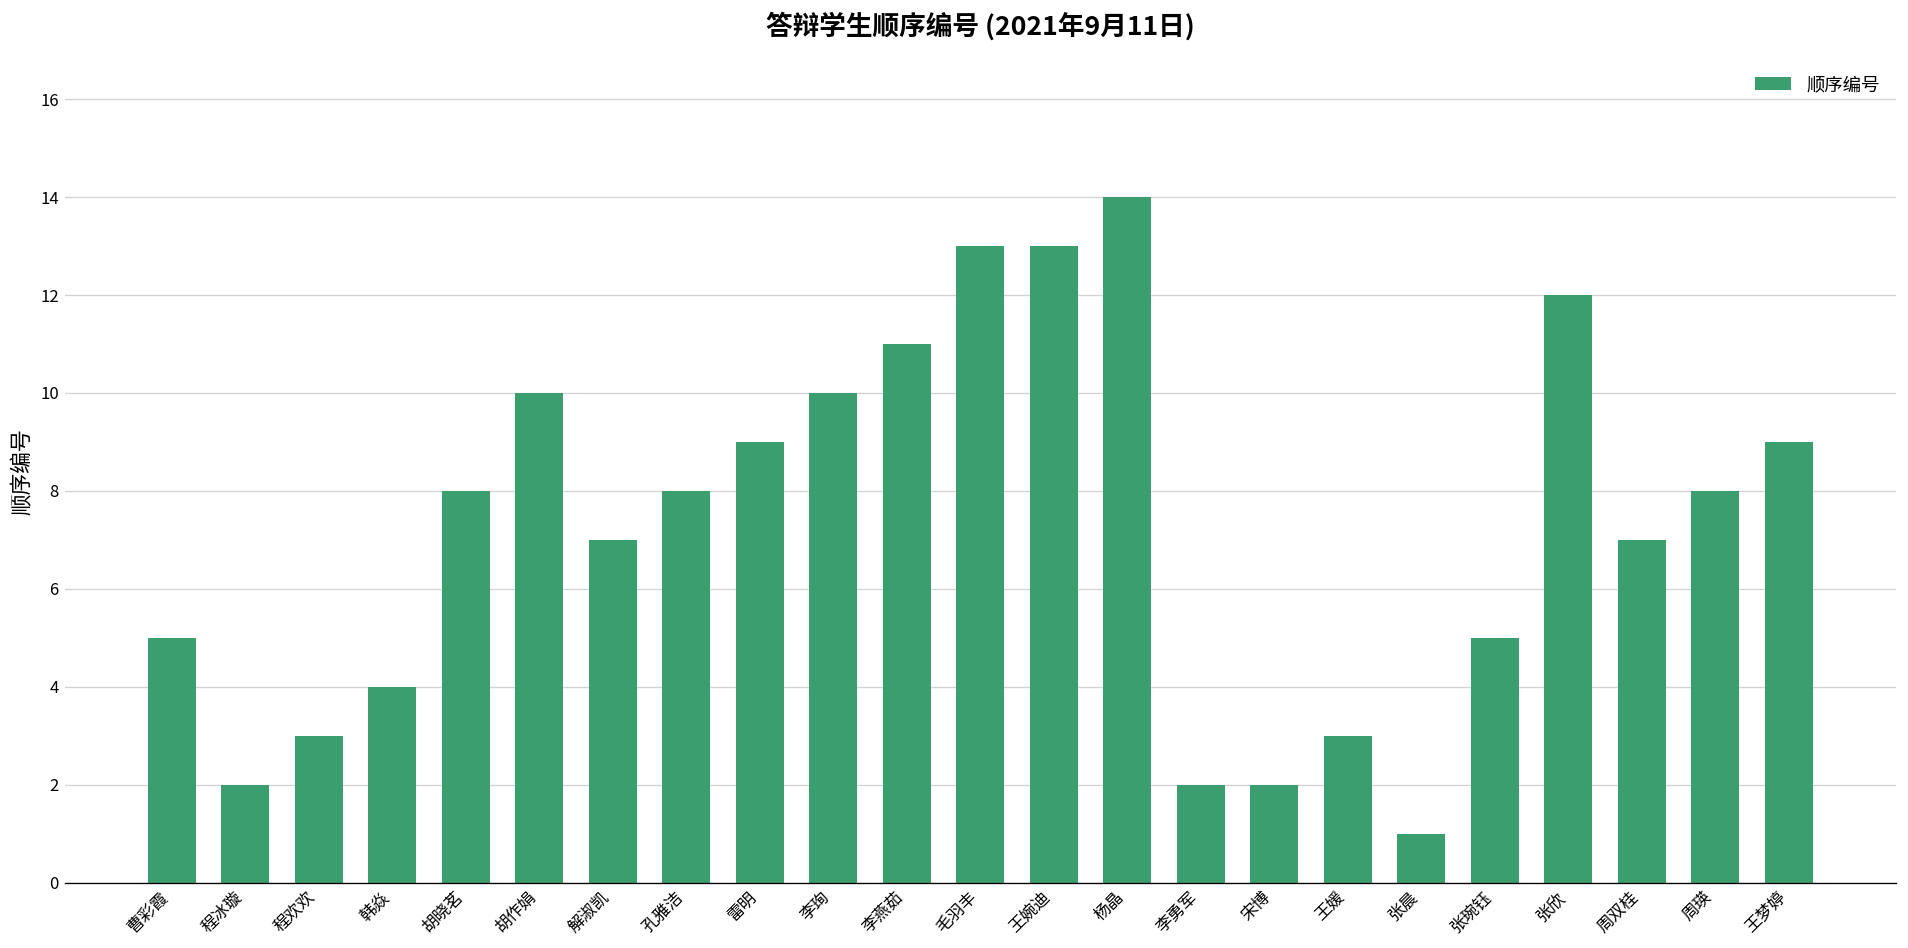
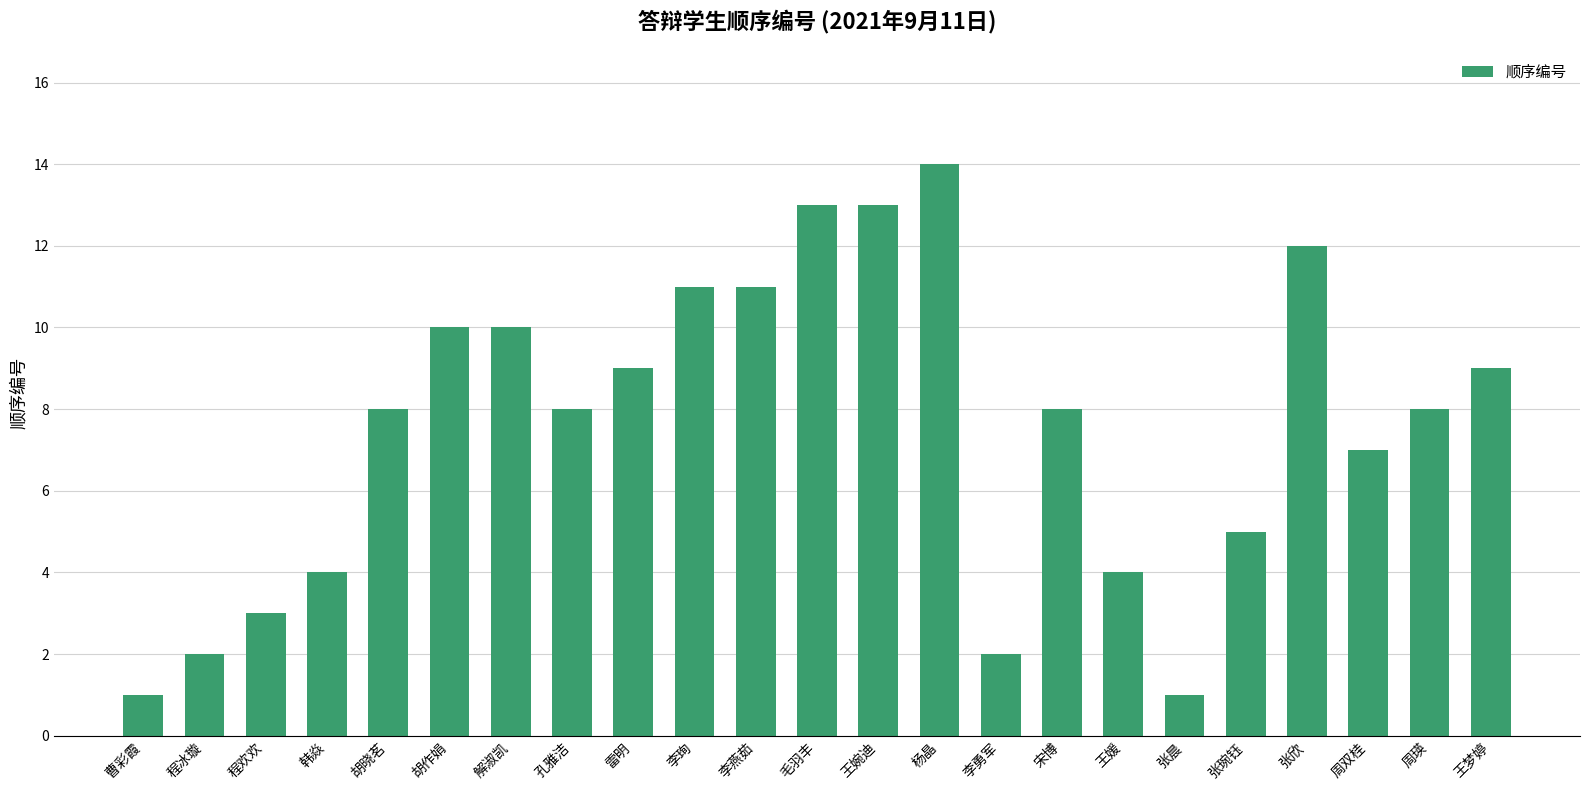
  {
-   "曹彩霞": 5,
+   "曹彩霞": 1,
    "程冰璇": 2,
    "程欢欢": 3,
    "韩焱": 4,
    "胡晓茗": 8,
    "胡作娟": 10,
-   "解淑凯": 7,
+   "解淑凯": 10,
    "孔雅洁": 8,
    "雷明": 9,
-   "李珣": 10,
+   "李珣": 11,
    "李燕茹": 11,
    "毛羽丰": 13,
    "王婉迪": 13,
    "杨晶": 14,
    "李勇军": 2,
-   "宋博": 2,
-   "王媛": 3,
+   "宋博": 8,
+   "王媛": 4,
    "张晨": 1,
    "张琬钰": 5,
    "张欣": 12,
    "周双桂": 7,
    "周瑛": 8,
    "王梦婷": 9
  }
